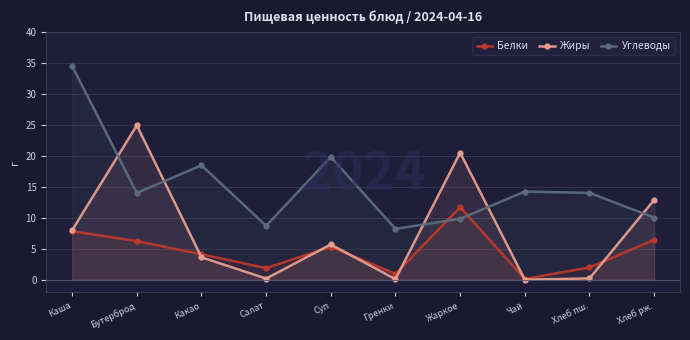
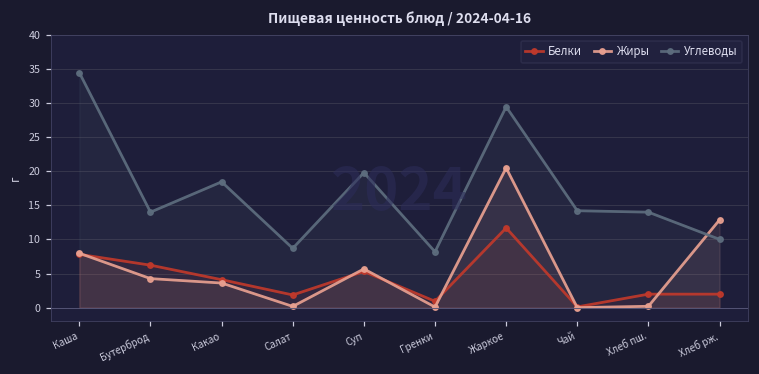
  {
    "Белки": {
      "Бутерброд": 6,
      "Какао": 4,
      "Салат": 2,
      "Гренки": 1,
      "Жаркое": 12,
      "Хлеб пш.": 2,
-     "Хлеб рж.": 6
+     "Хлеб рж.": 2
    },
    "Жиры": {
-     "Бутерброд": 25,
+     "Бутерброд": 4,
      "Какао": 4,
      "Салат": 0,
      "Гренки": 0,
      "Жаркое": 21,
      "Хлеб пш.": 0,
      "Хлеб рж.": 13
    },
    "Углеводы": {
      "Каша": 34,
      "Бутерброд": 14,
      "Какао": 18,
      "Салат": 9,
      "Суп": 20,
      "Гренки": 8,
-     "Жаркое": 10,
+     "Жаркое": 29,
      "Чай": 14,
      "Хлеб пш.": 14,
      "Хлеб рж.": 10
    }
  }
